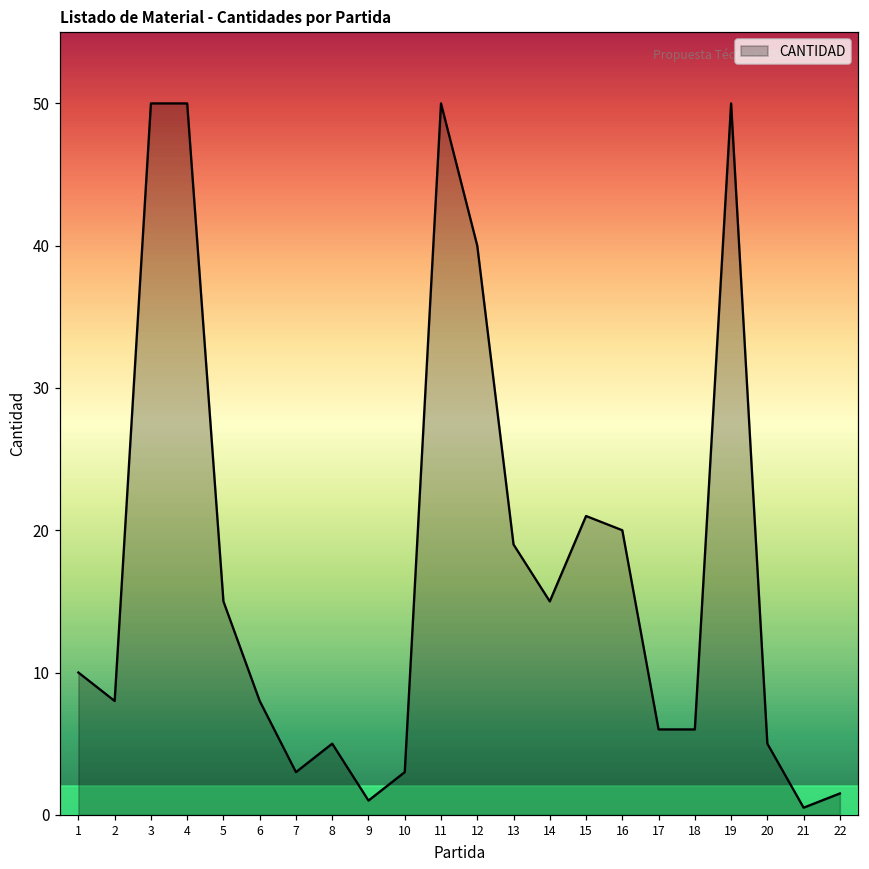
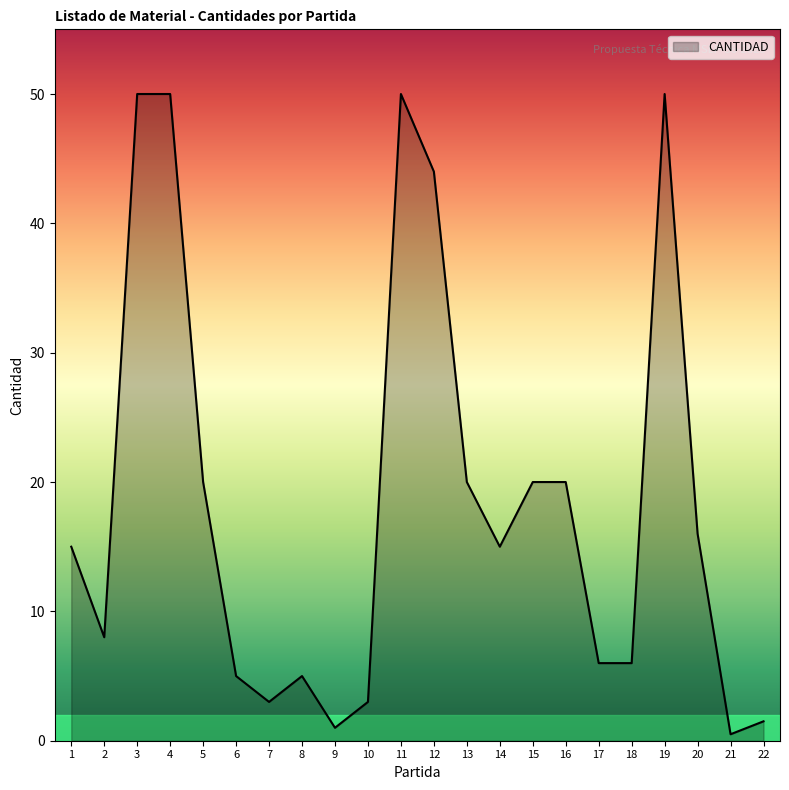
  {
-   "1": 10,
+   "1": 15,
    "2": 8,
    "3": 50,
    "4": 50,
-   "5": 15,
-   "6": 8,
+   "5": 20,
+   "6": 5,
    "7": 3,
    "8": 5,
    "10": 3,
    "11": 50,
-   "12": 40,
-   "13": 19,
+   "12": 44,
+   "13": 20,
    "14": 15,
-   "15": 21,
+   "15": 20,
    "16": 20,
    "17": 6,
    "18": 6,
    "19": 50,
-   "20": 5
+   "20": 16
  }
